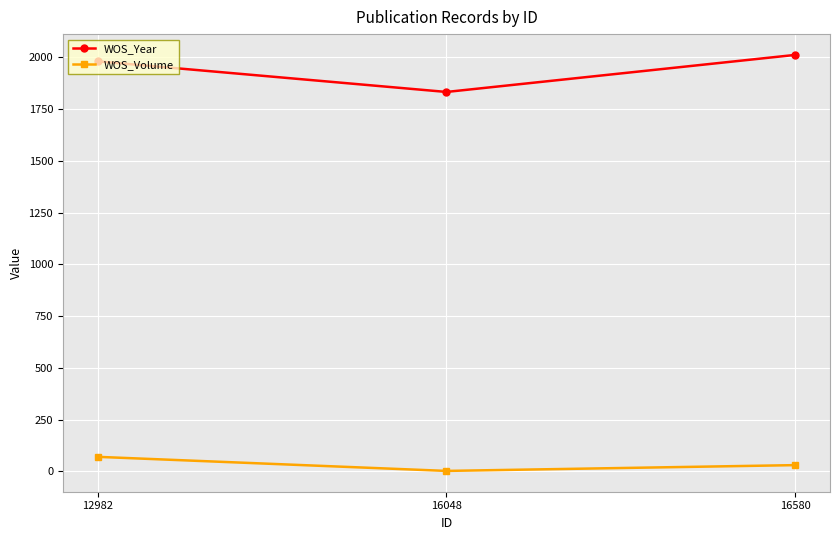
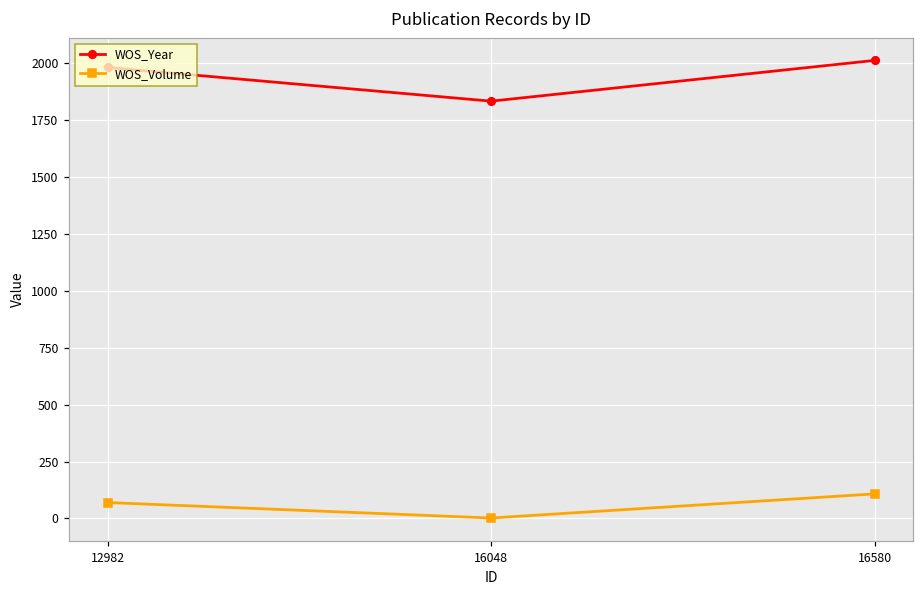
  {
    "WOS_Year": {
      "16048": 1830,
      "16580": 2010
    },
    "WOS_Volume": {
      "12982": 70,
      "16048": 0,
-     "16580": 30
+     "16580": 110
    }
  }
